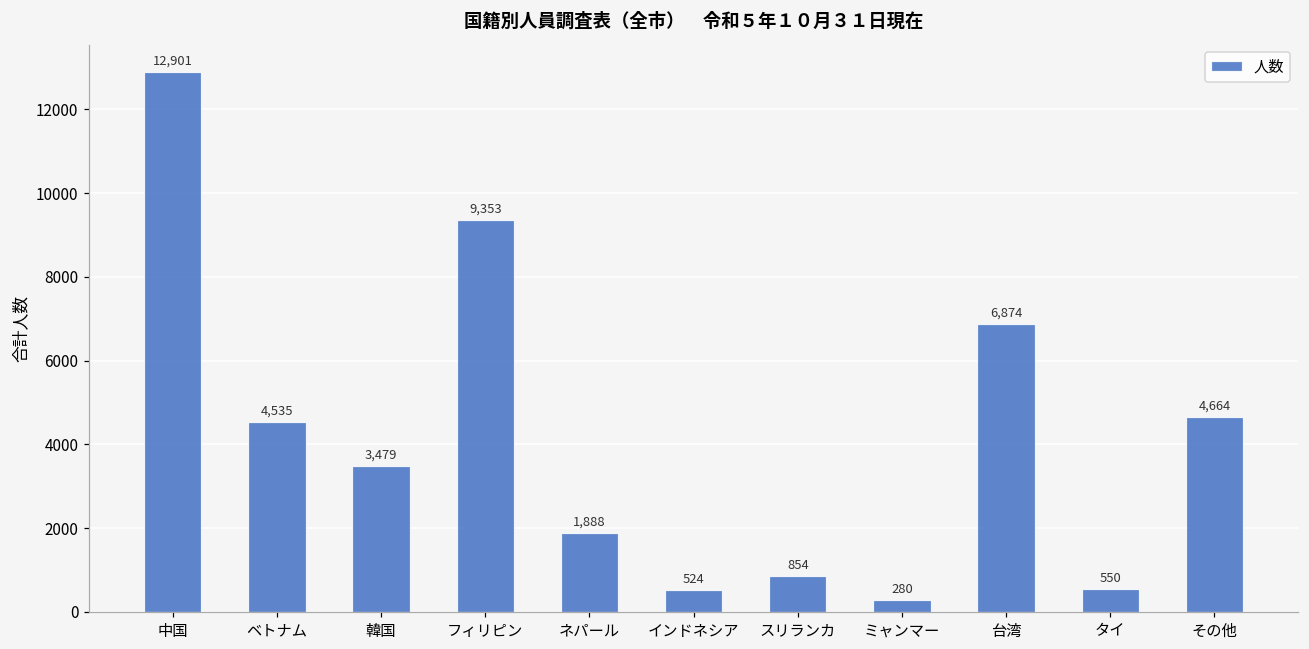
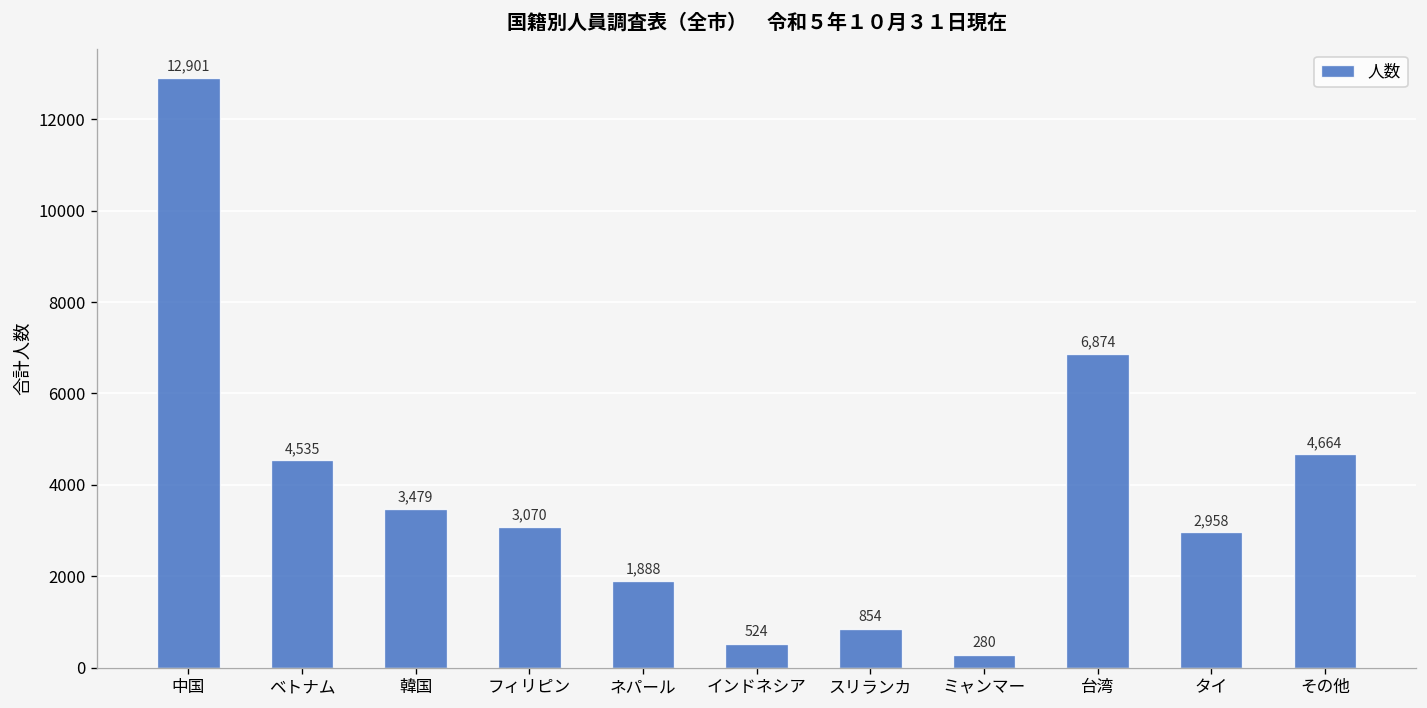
  {
    "中国": "12,901",
    "ベトナム": "4,535",
    "韓国": "3,479",
-   "フィリピン": "9,353",
+   "フィリピン": "3,070",
    "ネパール": "1,888",
    "インドネシア": "524",
    "スリランカ": "854",
    "ミャンマー": "280",
    "台湾": "6,874",
-   "タイ": "550",
+   "タイ": "2,958",
    "その他": "4,664"
  }
